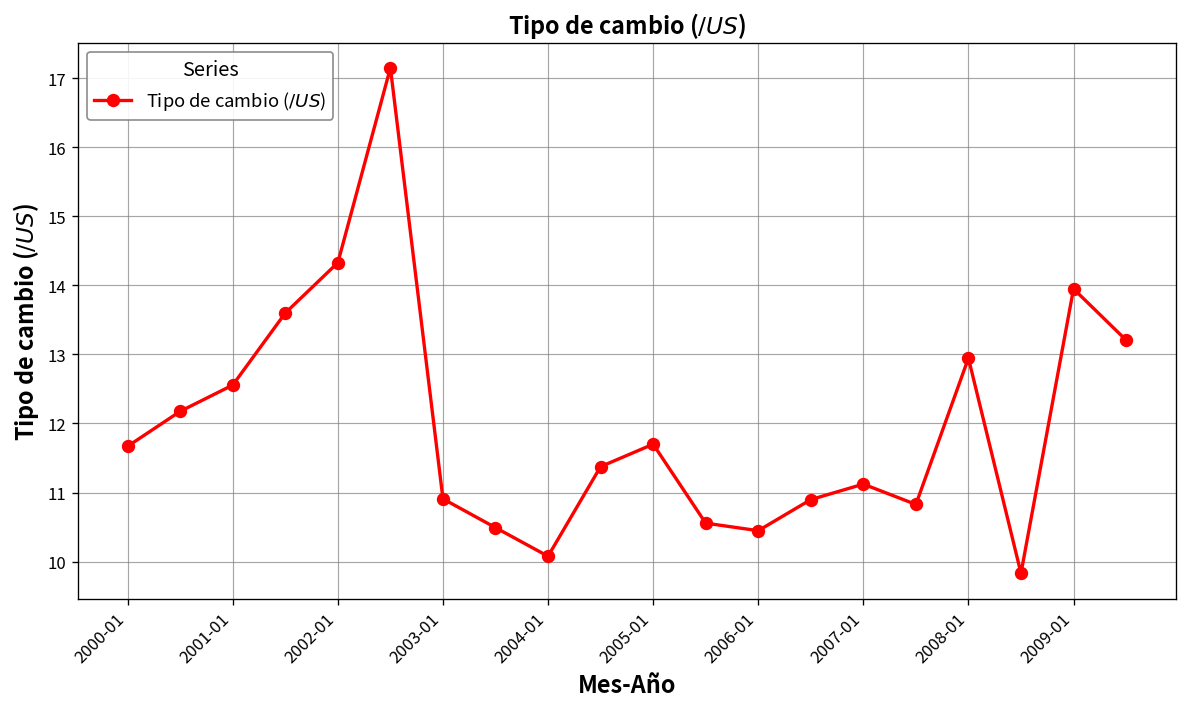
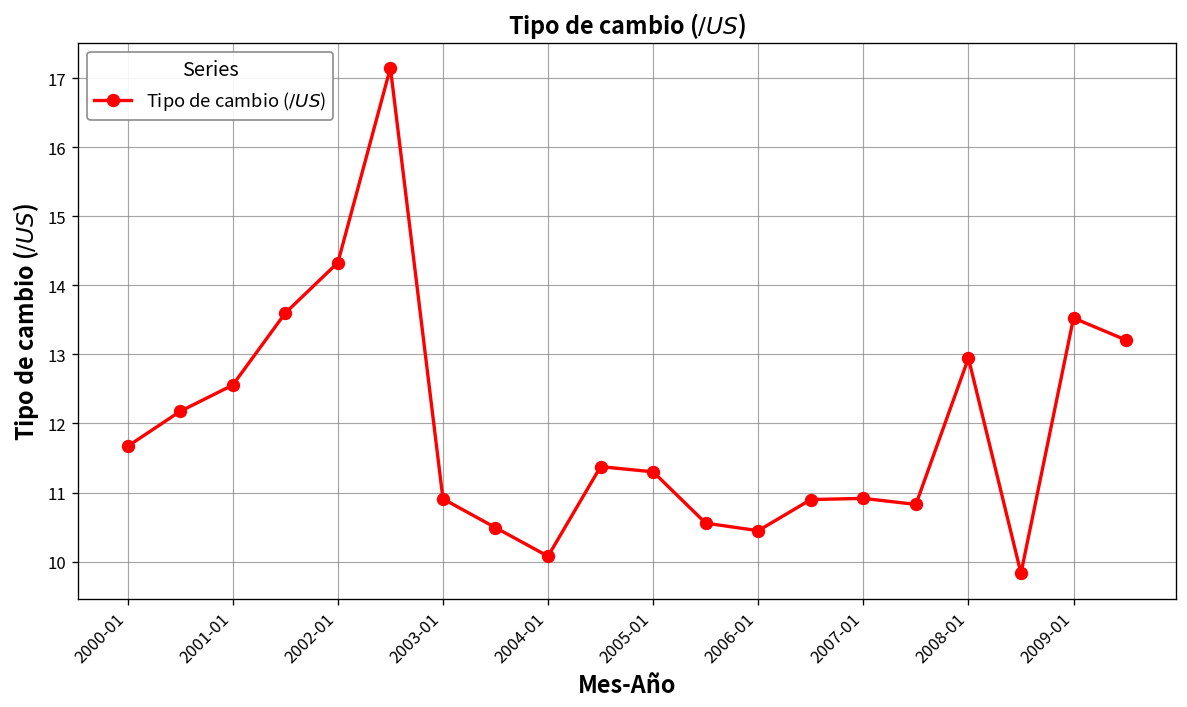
  {
    "2000-01": 11.7,
    "2001-01": 12.6,
    "2002-01": 14.3,
    "2003-01": 10.9,
    "2004-01": 10.1,
-   "2005-01": 11.7,
+   "2005-01": 11.3,
    "2006-01": 10.4,
-   "2007-01": 11.1,
+   "2007-01": 10.9,
    "2008-01": 12.9,
-   "2009-01": 13.9
+   "2009-01": 13.5
  }
